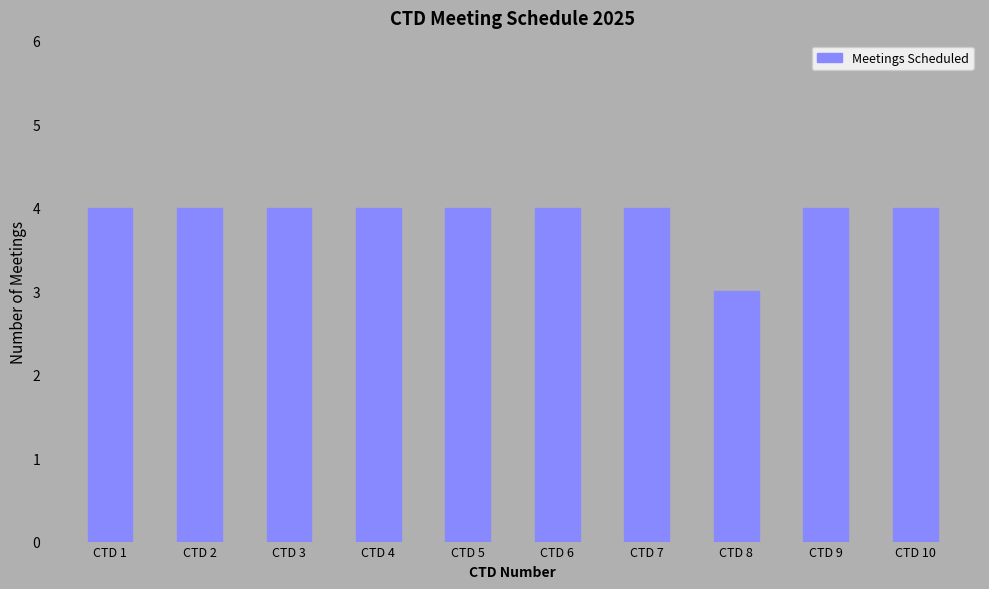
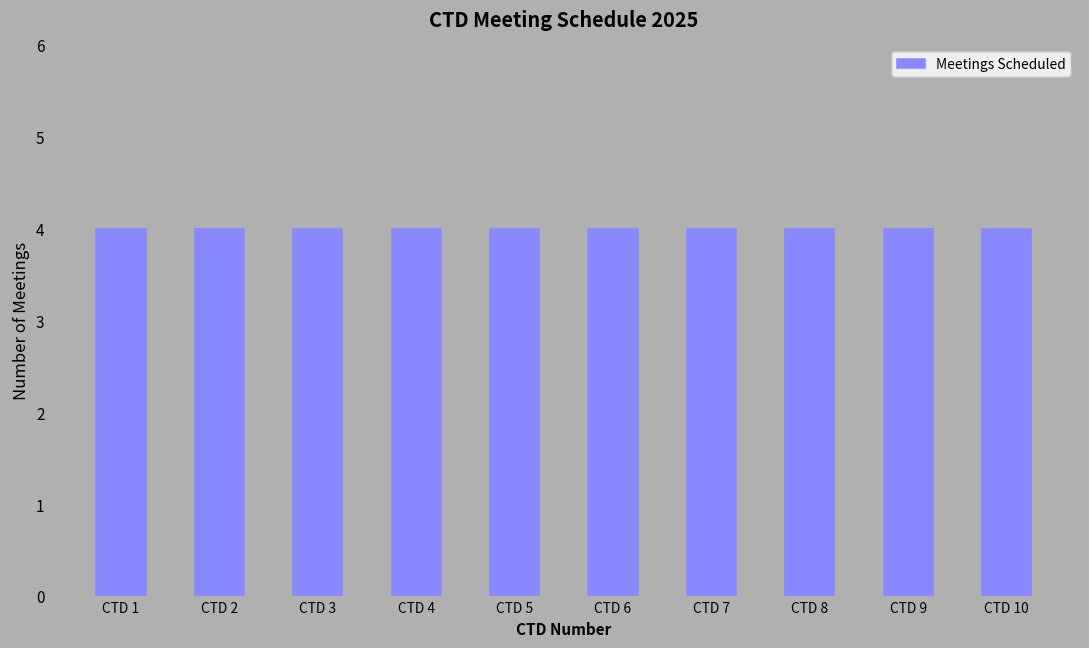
  {
    "CTD 1": 4,
    "CTD 2": 4,
    "CTD 3": 4,
    "CTD 4": 4,
    "CTD 5": 4,
    "CTD 6": 4,
    "CTD 7": 4,
-   "CTD 8": 3,
+   "CTD 8": 4,
    "CTD 9": 4,
    "CTD 10": 4
  }
